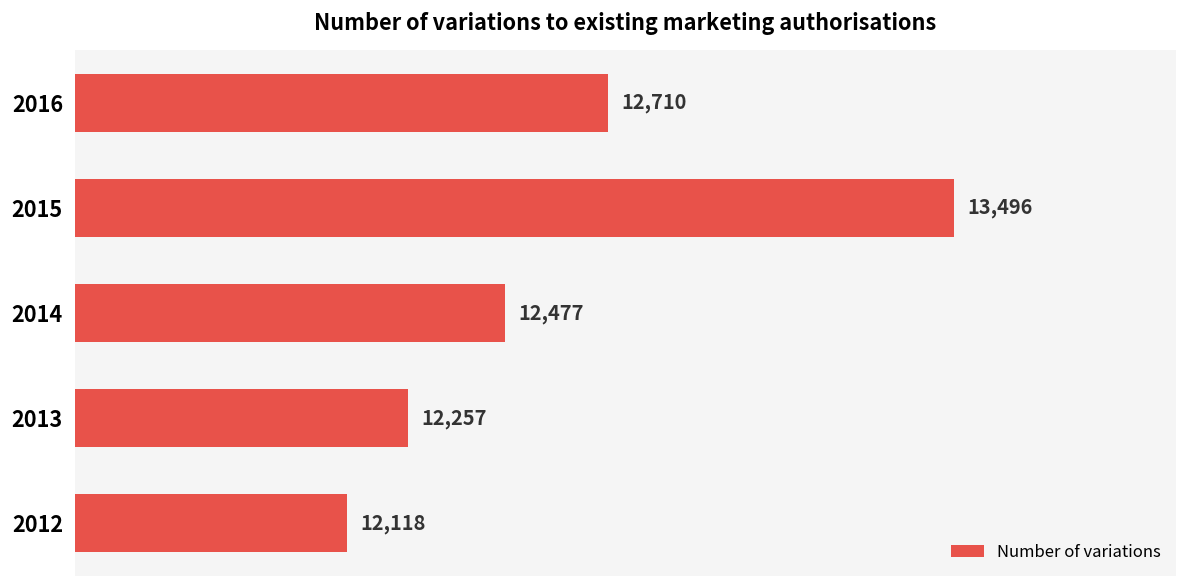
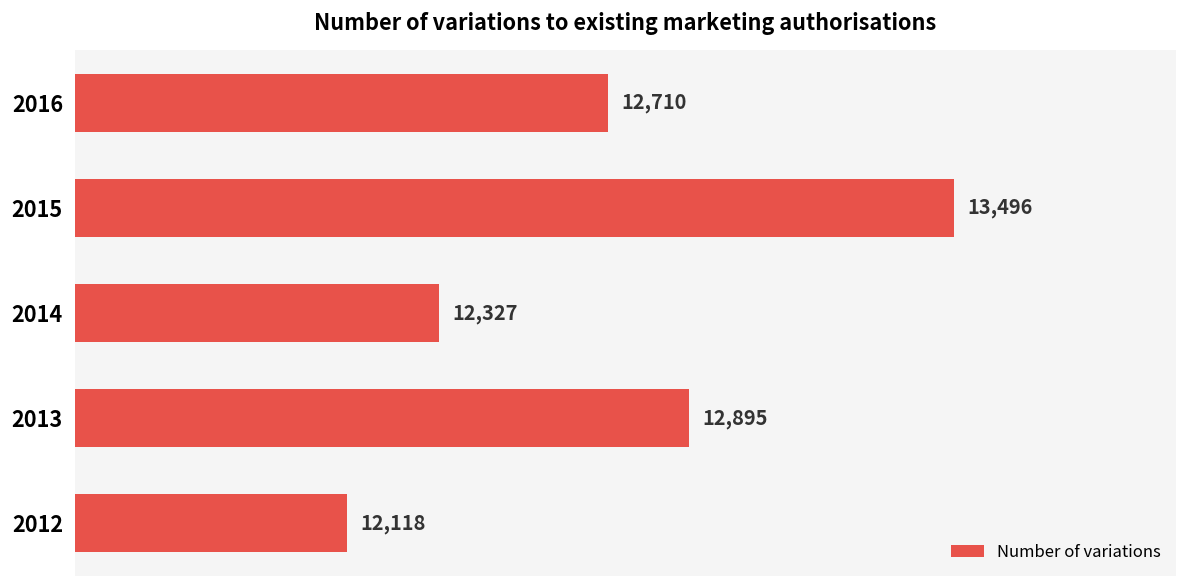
  {
    "2016": "12,710",
    "2015": "13,496",
-   "2014": "12,477",
-   "2013": "12,257",
+   "2014": "12,327",
+   "2013": "12,895",
    "2012": "12,118"
  }
